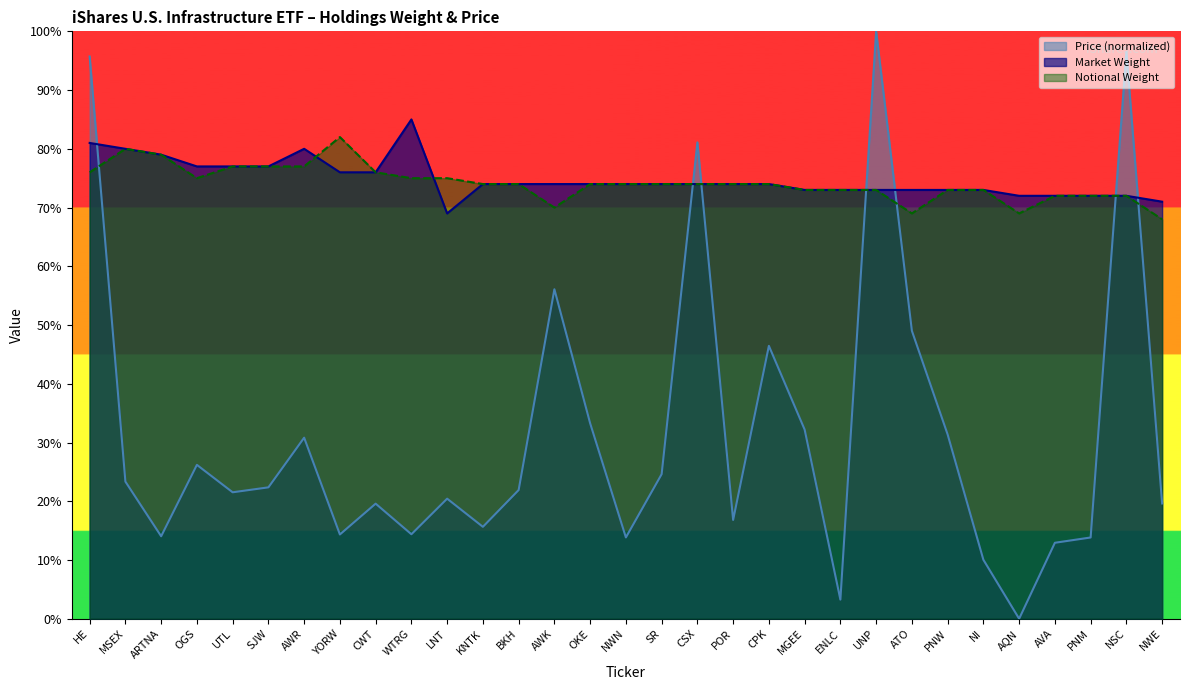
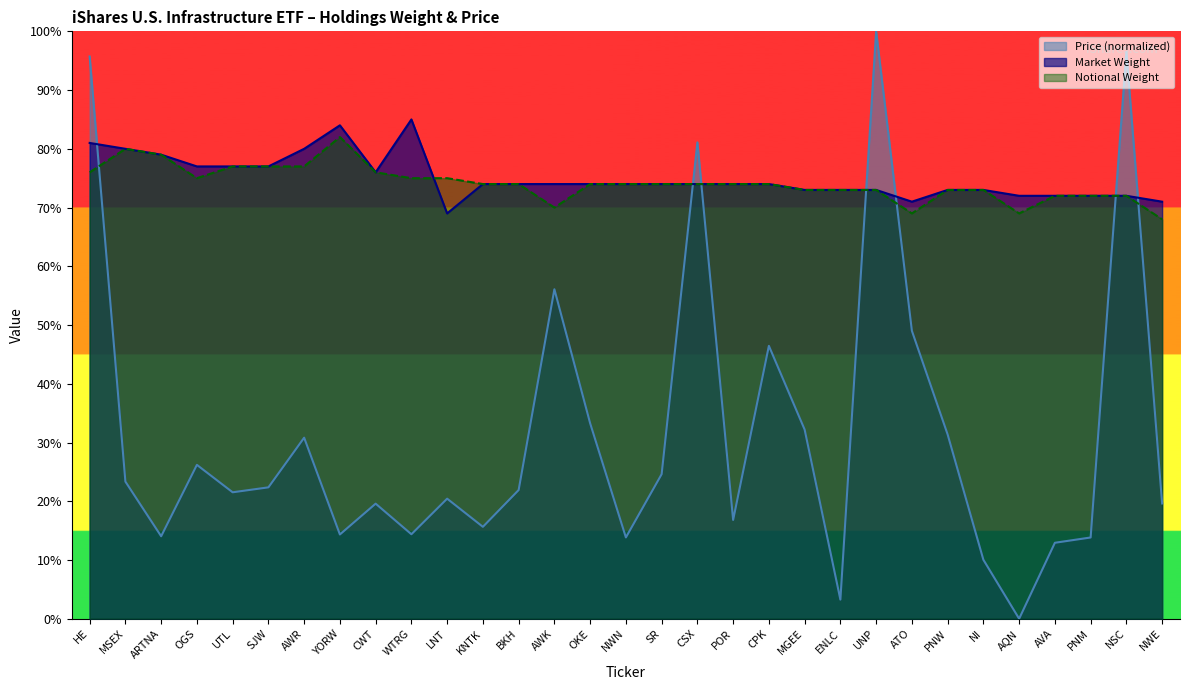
  {
    "Price (normalized)": {
      "HE": "96%",
      "MSEX": "23%",
      "ARTNA": "14%",
      "OGS": "26%",
      "UTL": "22%",
      "SJW": "22%",
      "AWR": "31%",
      "YORW": "14%",
      "CWT": "20%",
      "WTRG": "14%",
      "LNT": "20%",
      "KNTK": "16%",
      "BKH": "22%",
      "AWK": "56%",
      "OKE": "33%",
      "NWN": "14%",
      "SR": "25%",
      "CSX": "81%",
      "POR": "17%",
      "CPK": "46%",
      "MGEE": "32%",
      "ENLC": "3%",
      "UNP": "100%",
      "ATO": "49%",
      "PNW": "31%",
      "NI": "10%",
      "AQN": "0%",
      "AVA": "13%",
      "PNM": "14%",
      "NWE": "20%"
    },
    "Market Weight": {
      "HE": "81%",
      "OGS": "77%",
      "AWR": "80%",
-     "YORW": "76%",
+     "YORW": "84%",
      "WTRG": "85%",
      "LNT": "69%",
      "AWK": "74%",
-     "ATO": "73%",
+     "ATO": "71%",
      "AQN": "72%",
      "NWE": "71%"
    },
    "Notional Weight": {
      "HE": "76%",
      "OGS": "75%",
      "AWR": "77%",
      "YORW": "82%",
      "WTRG": "75%",
      "LNT": "75%",
      "AWK": "70%",
      "ATO": "69%",
      "AQN": "69%",
      "NWE": "68%"
    }
  }
